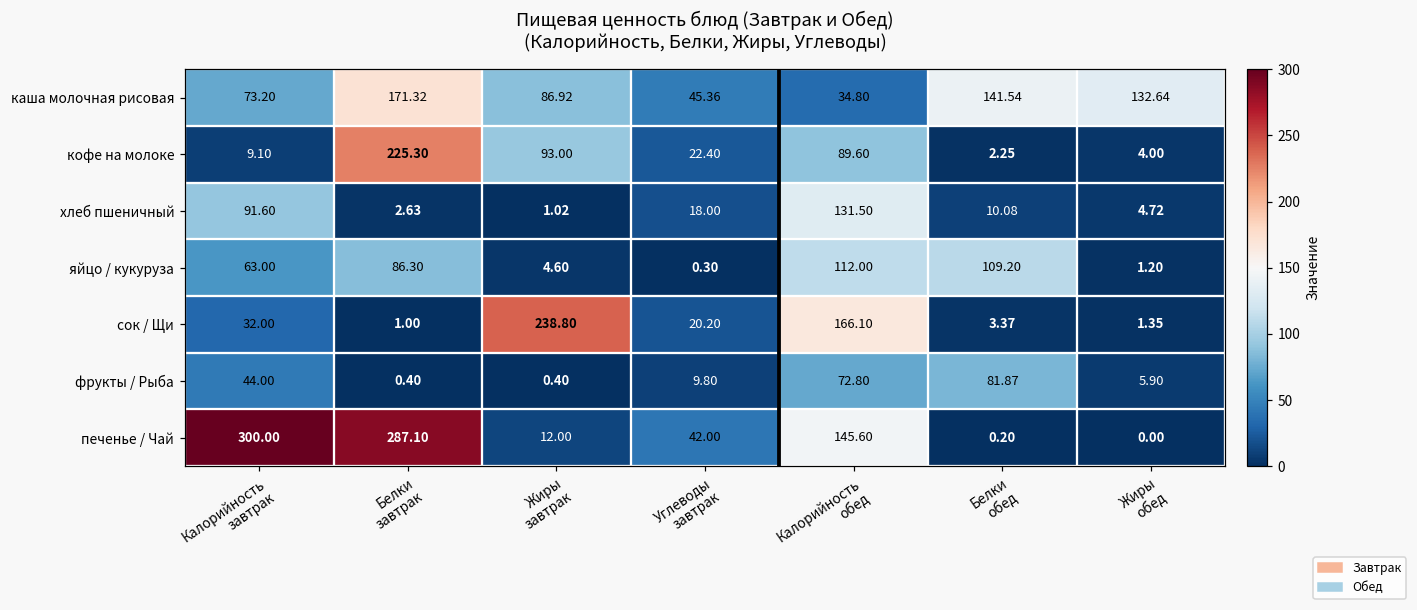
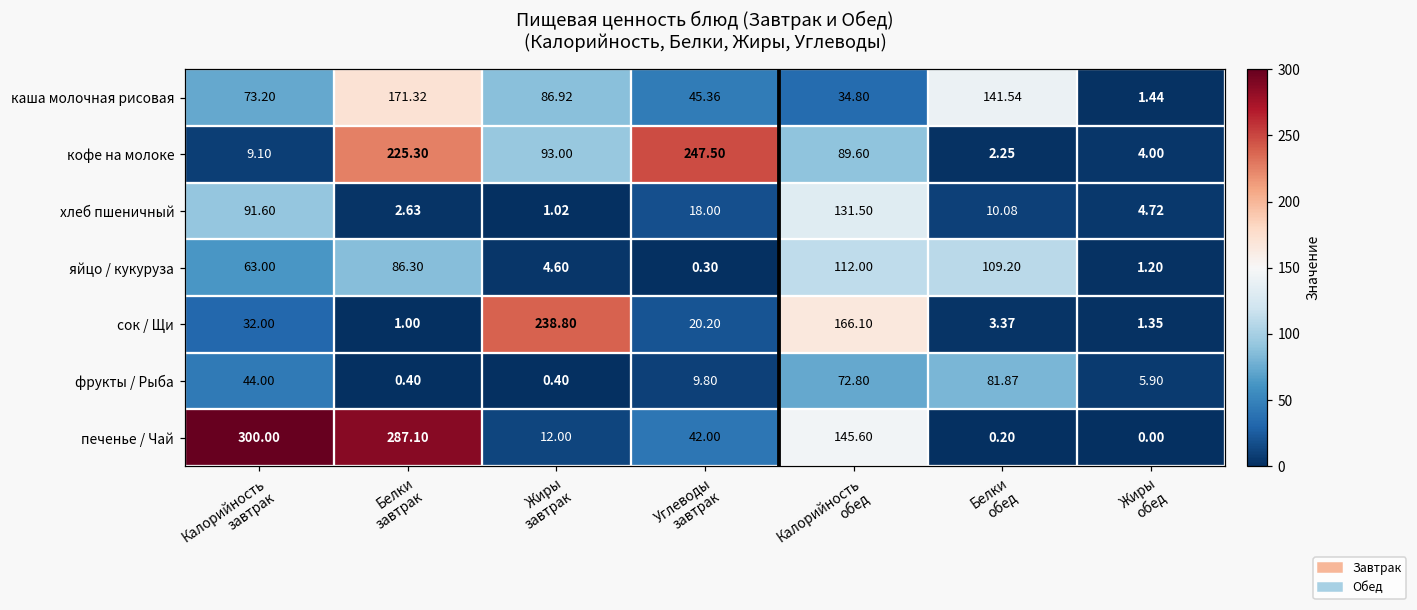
  {
    "каша молочная рисовая": {
      "Калорийность завтрак": 73.20,
      "Белки завтрак": 171.32,
      "Жиры завтрак": 86.92,
      "Углеводы завтрак": 45.36,
      "Калорийность обед": 34.80,
      "Белки обед": 141.54,
-     "Жиры обед": 132.64
+     "Жиры обед": 1.44
    },
    "кофе на молоке": {
      "Калорийность завтрак": 9.10,
      "Белки завтрак": 225.30,
      "Жиры завтрак": 93.00,
-     "Углеводы завтрак": 22.40,
+     "Углеводы завтрак": 247.50,
      "Калорийность обед": 89.60,
      "Белки обед": 2.25,
      "Жиры обед": 4.00
    },
    "хлеб пшеничный": {
      "Калорийность завтрак": 91.60,
      "Белки завтрак": 2.63,
      "Жиры завтрак": 1.02,
      "Углеводы завтрак": 18.00,
      "Калорийность обед": 131.50,
      "Белки обед": 10.08,
      "Жиры обед": 4.72
    },
    "яйцо / кукуруза": {
      "Калорийность завтрак": 63.00,
      "Белки завтрак": 86.30,
      "Жиры завтрак": 4.60,
      "Углеводы завтрак": 0.30,
      "Калорийность обед": 112.00,
      "Белки обед": 109.20,
      "Жиры обед": 1.20
    },
    "сок / Щи": {
      "Калорийность завтрак": 32.00,
      "Белки завтрак": 1.00,
      "Жиры завтрак": 238.80,
      "Углеводы завтрак": 20.20,
      "Калорийность обед": 166.10,
      "Белки обед": 3.37,
      "Жиры обед": 1.35
    },
    "фрукты / Рыба": {
      "Калорийность завтрак": 44.00,
      "Белки завтрак": 0.40,
      "Жиры завтрак": 0.40,
      "Углеводы завтрак": 9.80,
      "Калорийность обед": 72.80,
      "Белки обед": 81.87,
      "Жиры обед": 5.90
    },
    "печенье / Чай": {
      "Калорийность завтрак": 300.00,
      "Белки завтрак": 287.10,
      "Жиры завтрак": 12.00,
      "Углеводы завтрак": 42.00,
      "Калорийность обед": 145.60,
      "Белки обед": 0.20,
      "Жиры обед": 0.00
    }
  }
